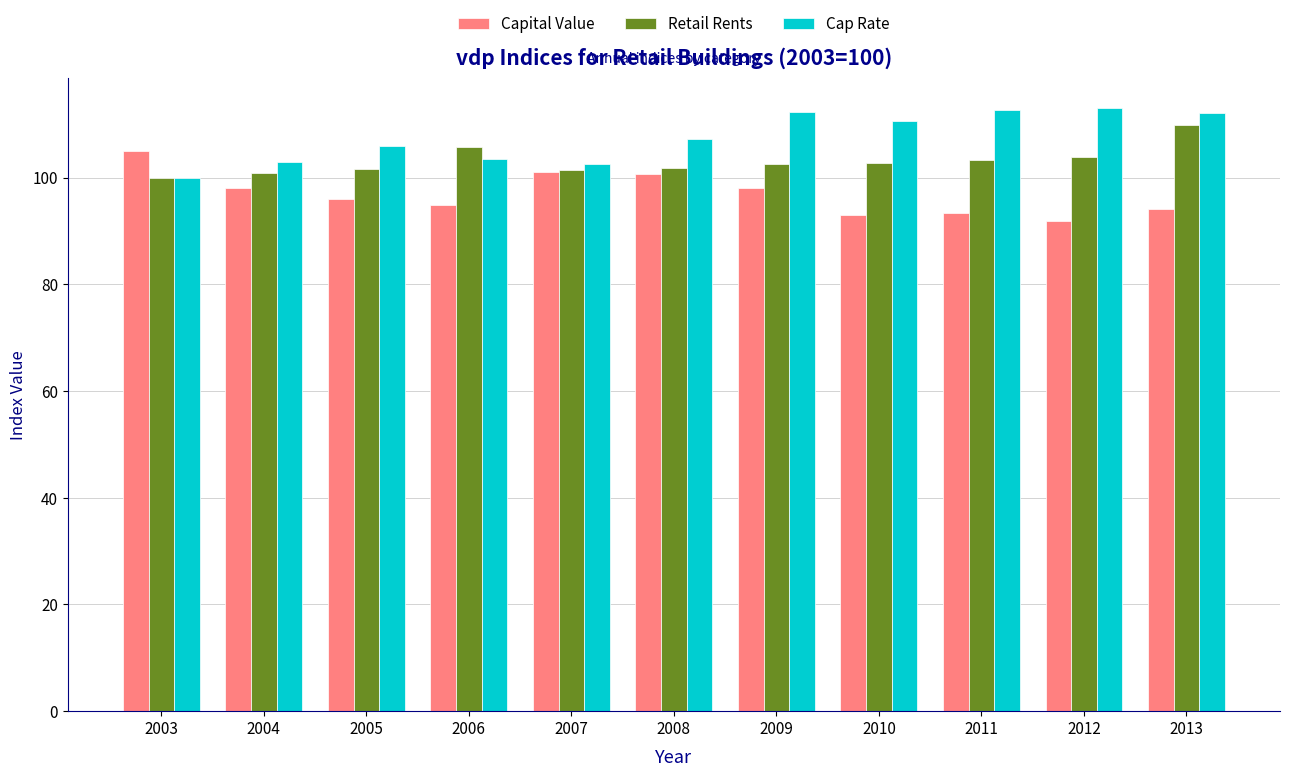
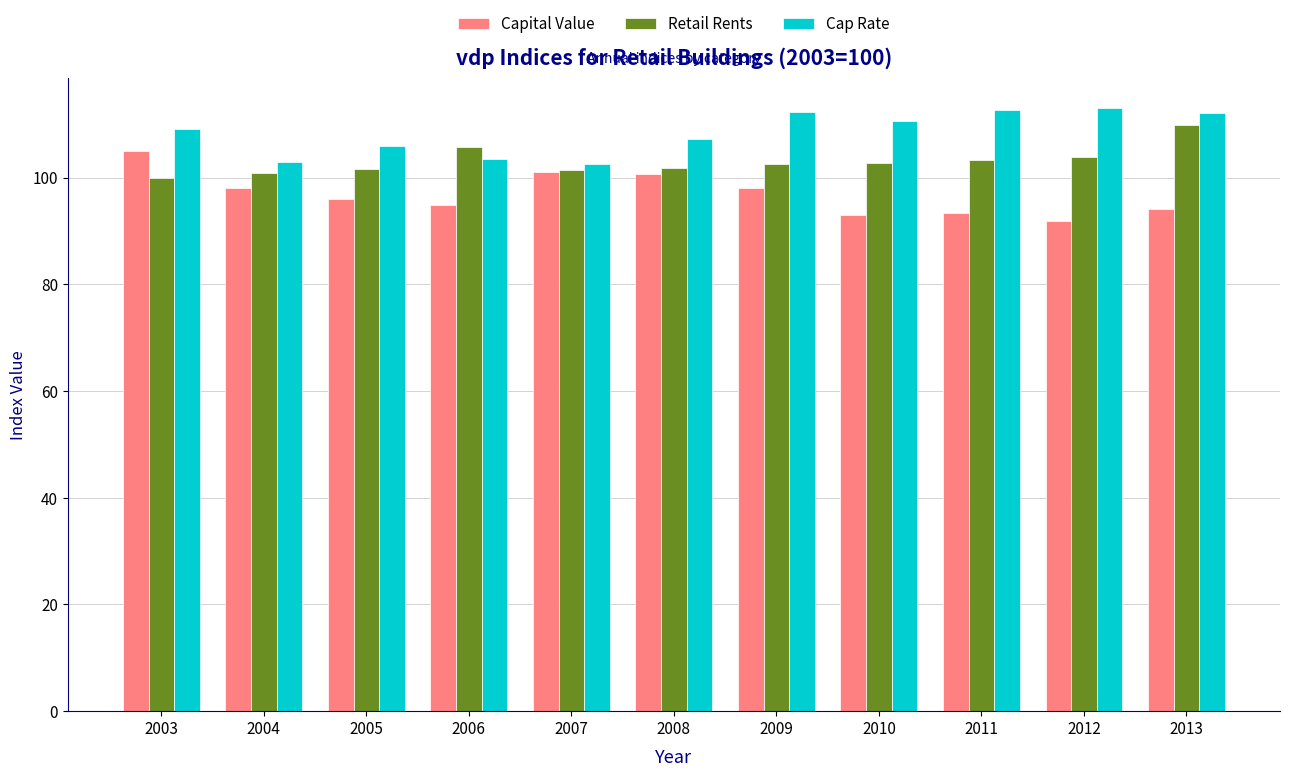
  {
    "Capital Value": {
      "2003": 105,
      "2004": 98,
      "2005": 96,
      "2006": 95,
      "2007": 101,
      "2008": 101,
      "2009": 98,
      "2010": 93,
      "2011": 93,
      "2012": 92,
      "2013": 94
    },
    "Retail Rents": {
      "2003": 100,
      "2004": 101,
      "2005": 102,
      "2006": 106,
      "2007": 101,
      "2008": 102,
      "2009": 103,
      "2010": 103,
      "2011": 103,
      "2012": 104,
      "2013": 110
    },
    "Cap Rate": {
-     "2003": 100,
+     "2003": 109,
      "2004": 103,
      "2005": 106,
      "2006": 104,
      "2007": 103,
      "2008": 107,
      "2009": 112,
      "2010": 111,
      "2011": 113,
      "2012": 113,
      "2013": 112
    }
  }
